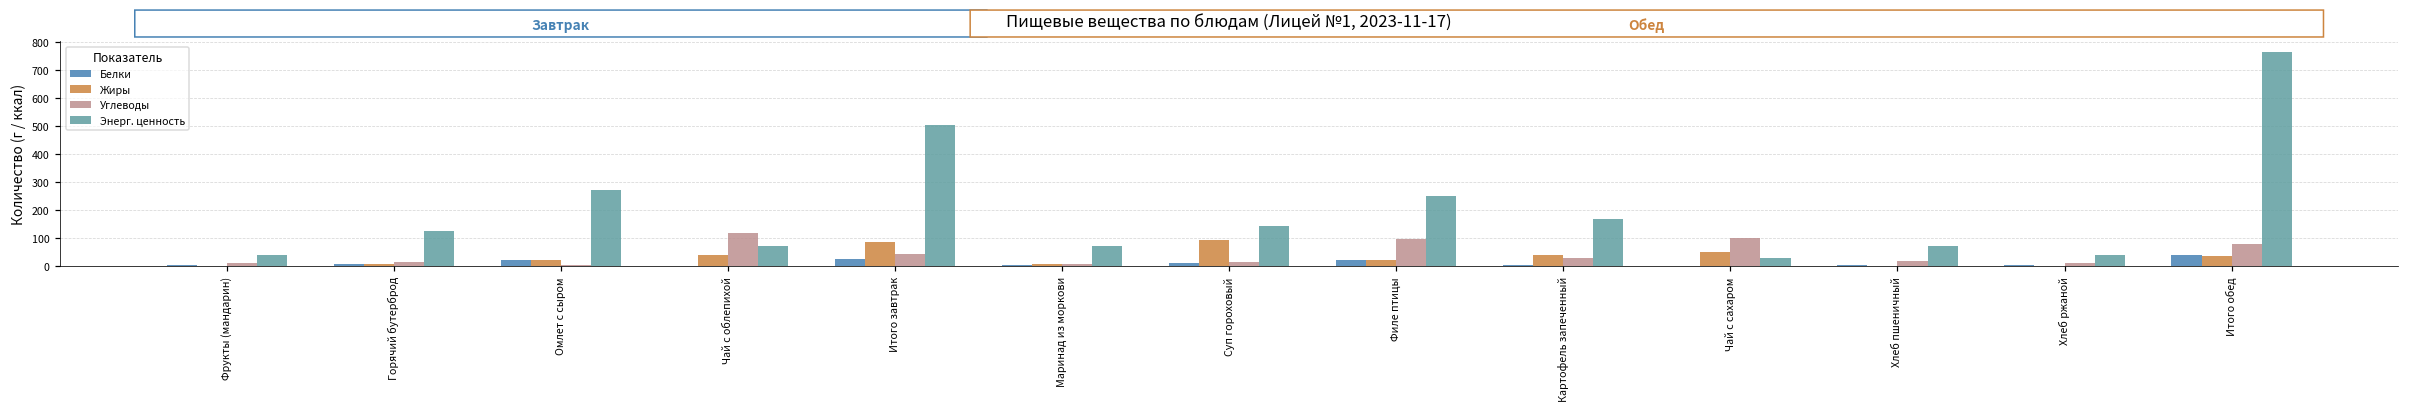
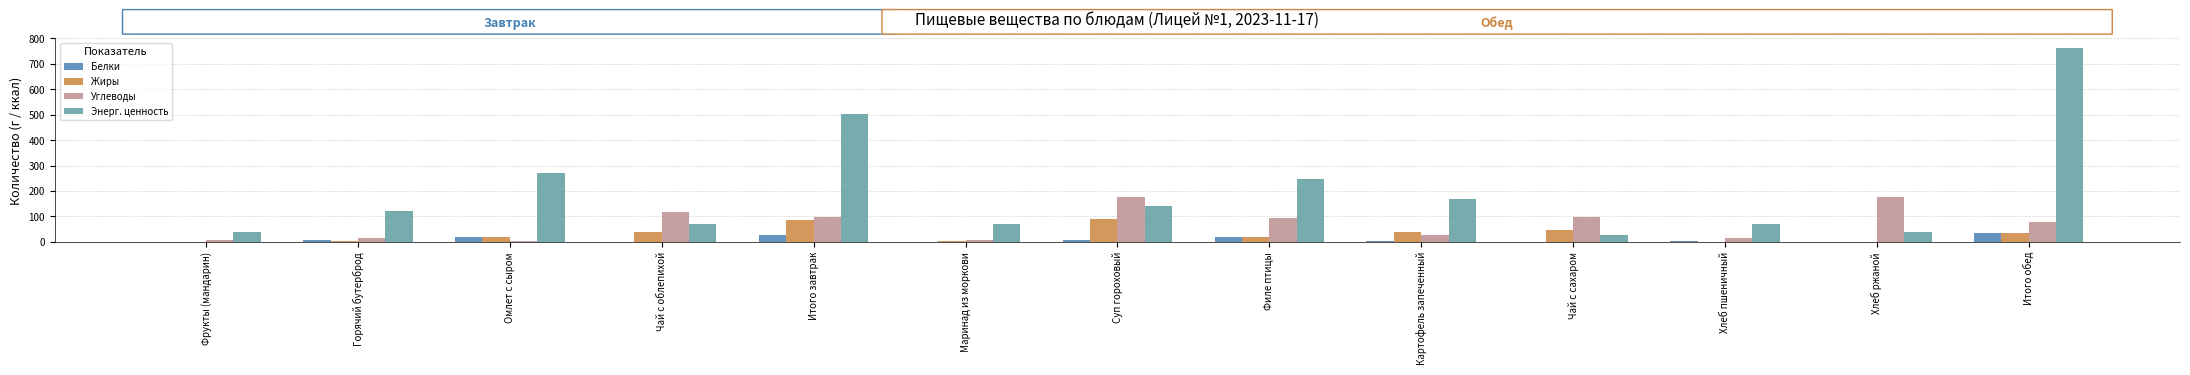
  {
    "Жиры": {
      "Омлет с сыром": 20,
      "Чай с облепихой": 40,
      "Итого завтрак": 90,
      "Суп гороховый": 90,
      "Филе птицы": 20,
      "Картофель запеченный": 40,
      "Чай с сахаром": 50,
      "Итого обед": 30
    },
    "Углеводы": {
      "Горячий бутерброд": 10,
      "Чай с облепихой": 120,
-     "Итого завтрак": 40,
-     "Суп гороховый": 10,
+     "Итого завтрак": 100,
+     "Суп гороховый": 180,
      "Филе птицы": 100,
      "Картофель запеченный": 30,
      "Чай с сахаром": 100,
      "Хлеб пшеничный": 10,
-     "Хлеб ржаной": 10,
+     "Хлеб ржаной": 180,
      "Итого обед": 80
    }
  }
